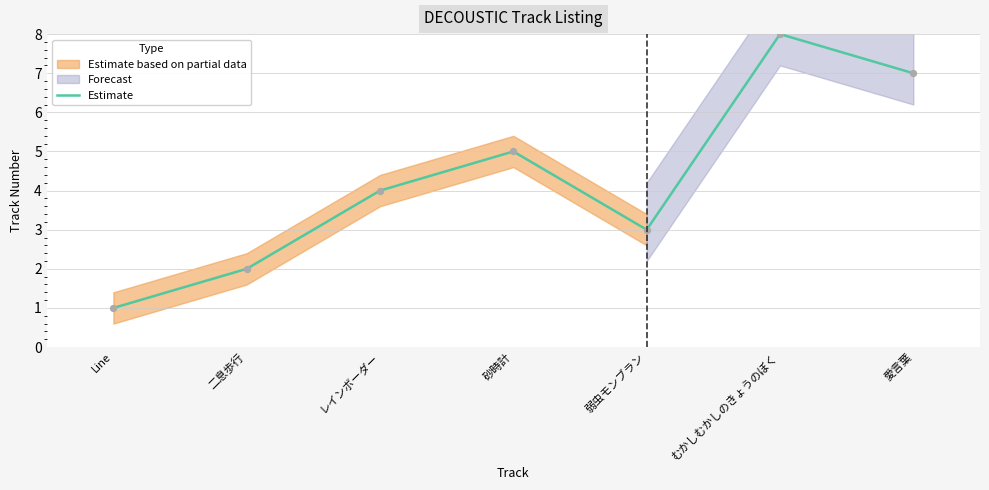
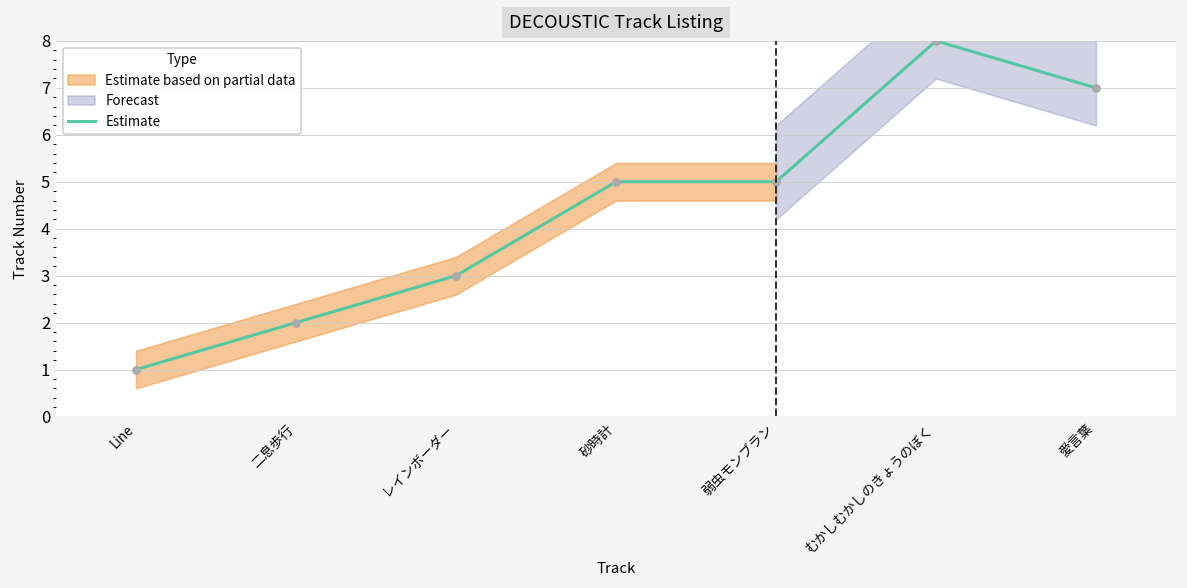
  {
    "Estimate": {
      "Line": 1,
      "二息歩行": 2,
-     "レインボーダー": 4,
+     "レインボーダー": 3,
      "砂時計": 5,
-     "弱虫モンブラン": 3,
+     "弱虫モンブラン": 5,
      "むかしむかしのきょうのぼく": 8,
      "愛言葉": 7
    }
  }
